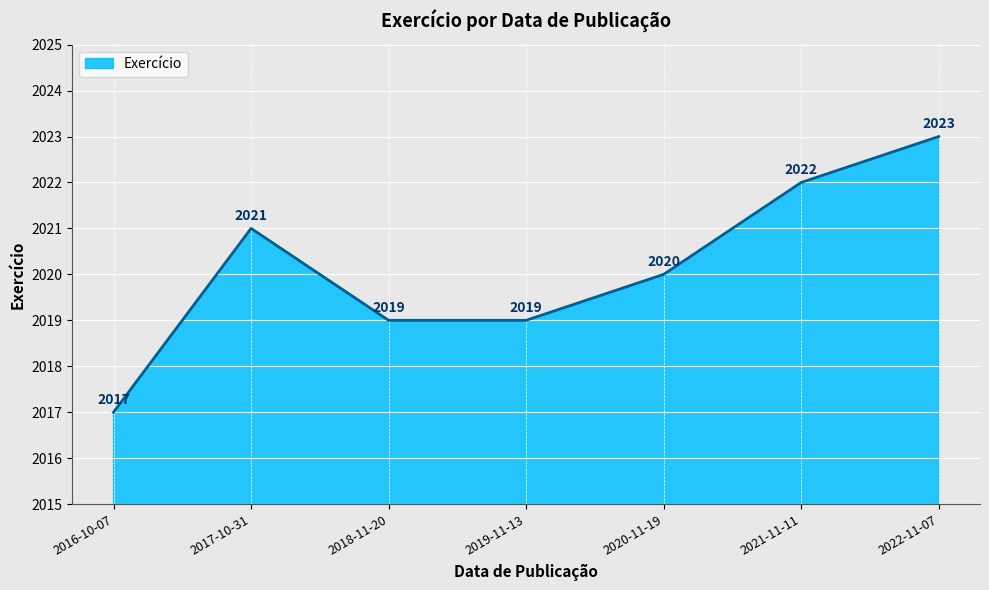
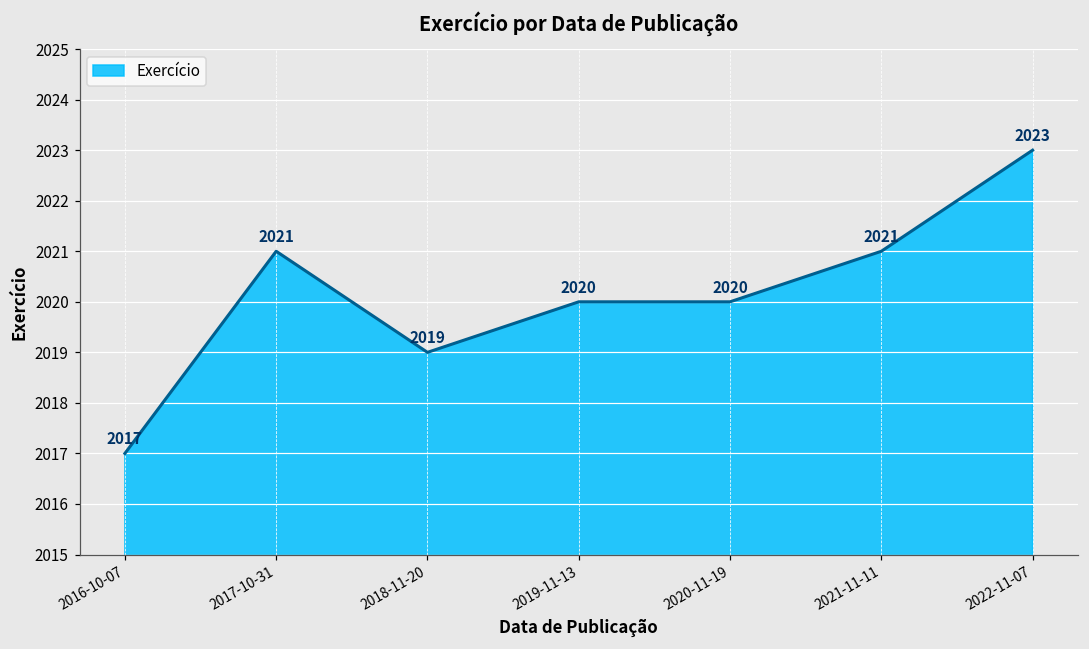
  {
    "2016-10-07": 2017,
    "2017-10-31": 2021,
    "2018-11-20": 2019,
-   "2019-11-13": 2019,
+   "2019-11-13": 2020,
    "2020-11-19": 2020,
-   "2021-11-11": 2022,
+   "2021-11-11": 2021,
    "2022-11-07": 2023
  }
